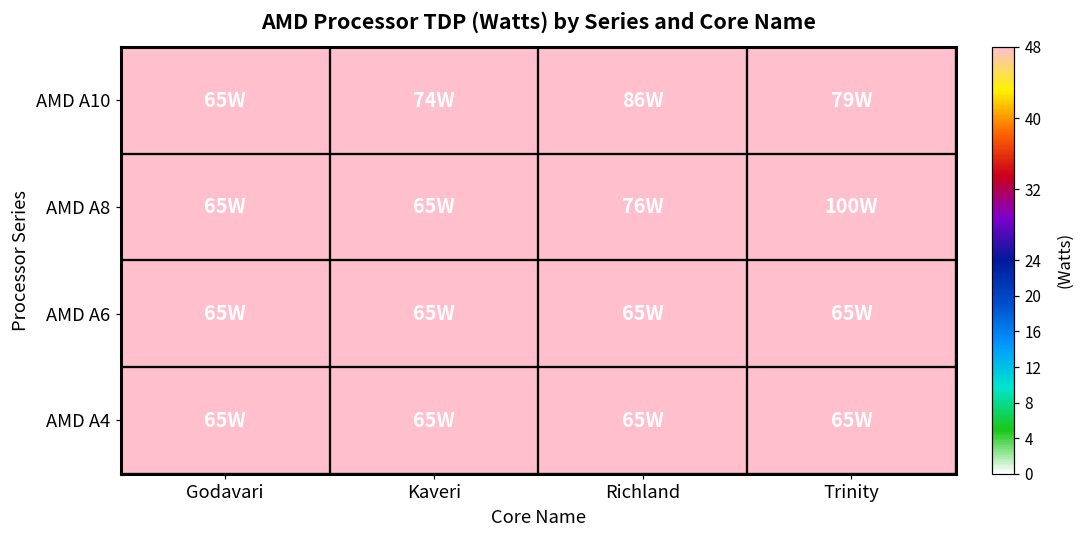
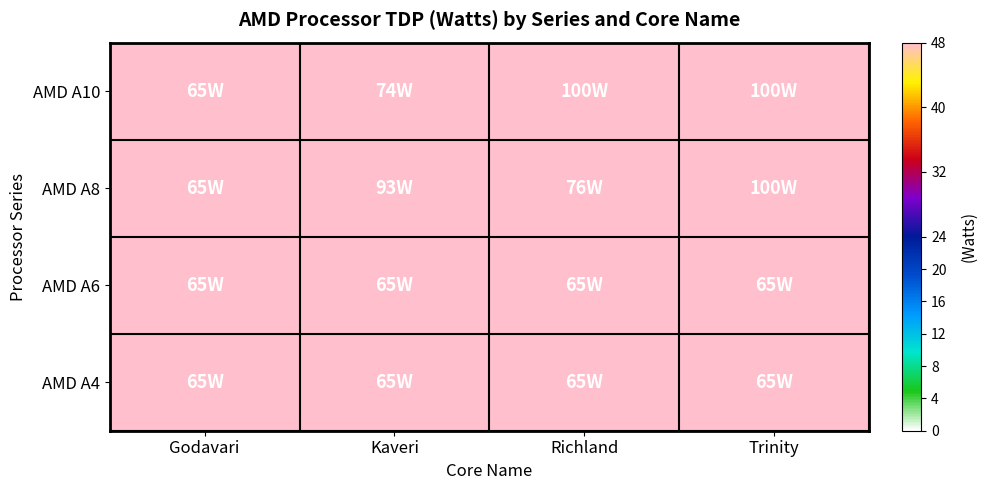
  {
    "AMD A10": {
      "Godavari": "65W",
      "Kaveri": "74W",
-     "Richland": "86W",
-     "Trinity": "79W"
+     "Richland": "100W",
+     "Trinity": "100W"
    },
    "AMD A8": {
      "Godavari": "65W",
-     "Kaveri": "65W",
+     "Kaveri": "93W",
      "Richland": "76W",
      "Trinity": "100W"
    },
    "AMD A6": {
      "Godavari": "65W",
      "Kaveri": "65W",
      "Richland": "65W",
      "Trinity": "65W"
    },
    "AMD A4": {
      "Godavari": "65W",
      "Kaveri": "65W",
      "Richland": "65W",
      "Trinity": "65W"
    }
  }
